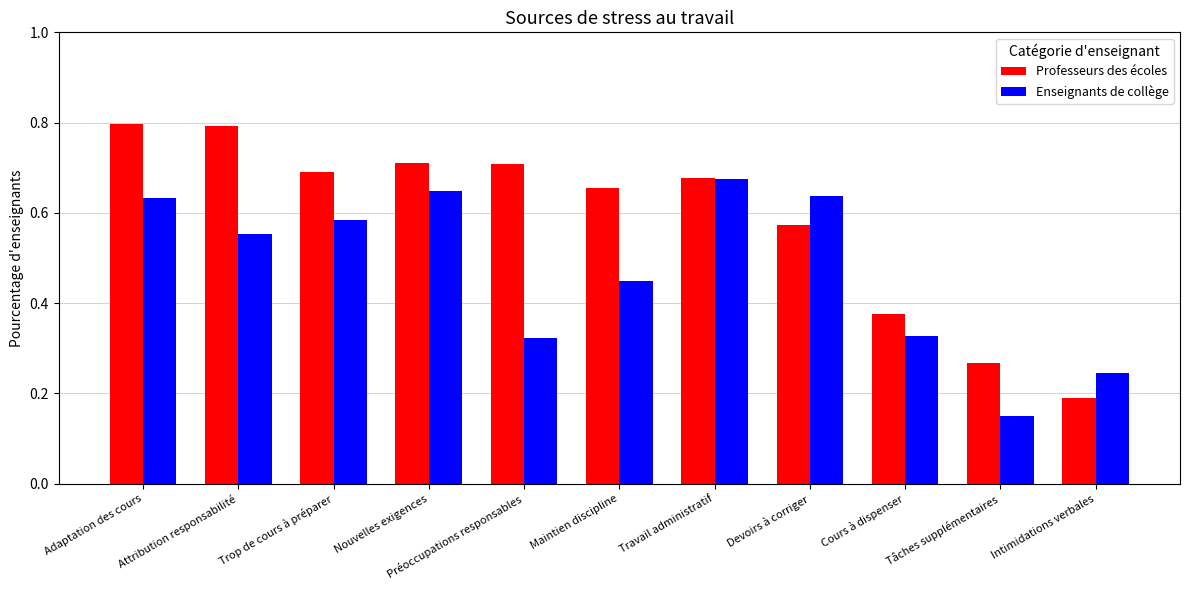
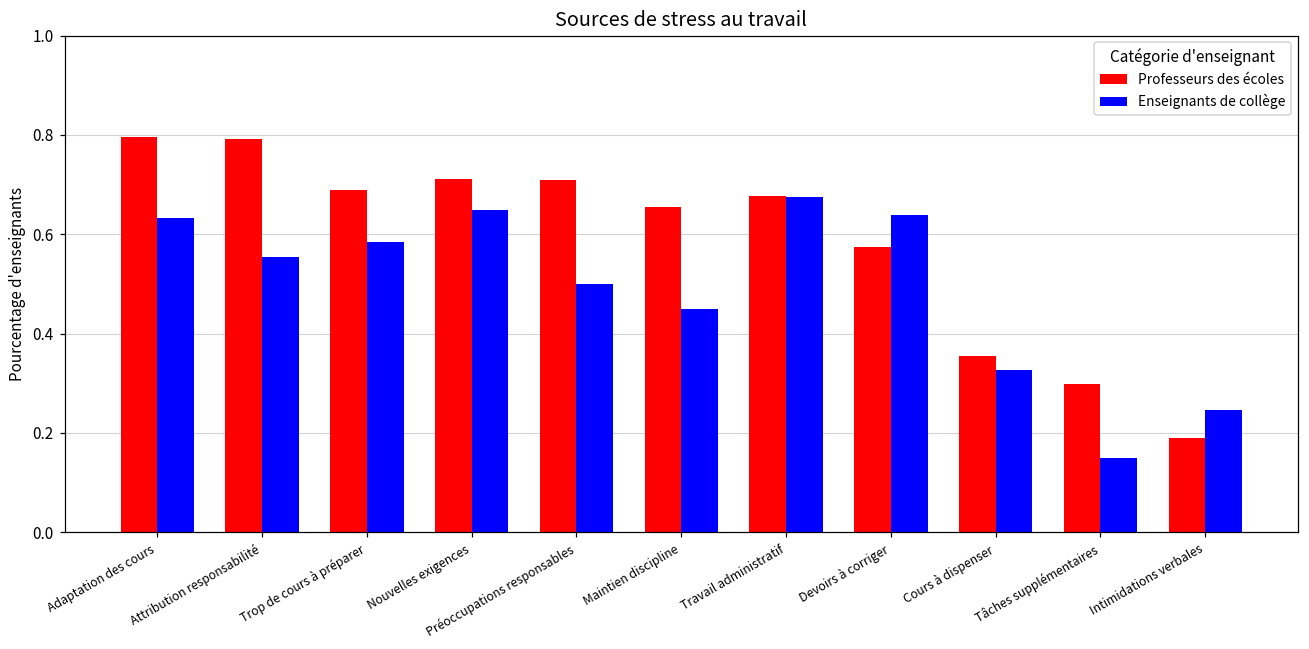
  {
    "Professeurs des écoles": {
      "Adaptation des cours": 0.80,
      "Attribution responsabilité": 0.79,
      "Trop de cours à préparer": 0.69,
      "Nouvelles exigences": 0.71,
      "Préoccupations responsables": 0.71,
      "Maintien discipline": 0.65,
      "Travail administratif": 0.68,
      "Devoirs à corriger": 0.57,
-     "Cours à dispenser": 0.38,
-     "Tâches supplémentaires": 0.27,
+     "Cours à dispenser": 0.35,
+     "Tâches supplémentaires": 0.30,
      "Intimidations verbales": 0.19
    },
    "Enseignants de collège": {
      "Adaptation des cours": 0.63,
      "Attribution responsabilité": 0.55,
      "Trop de cours à préparer": 0.58,
      "Nouvelles exigences": 0.65,
-     "Préoccupations responsables": 0.32,
+     "Préoccupations responsables": 0.50,
      "Maintien discipline": 0.45,
      "Travail administratif": 0.68,
      "Devoirs à corriger": 0.64,
      "Cours à dispenser": 0.33,
      "Tâches supplémentaires": 0.15,
      "Intimidations verbales": 0.25
    }
  }
